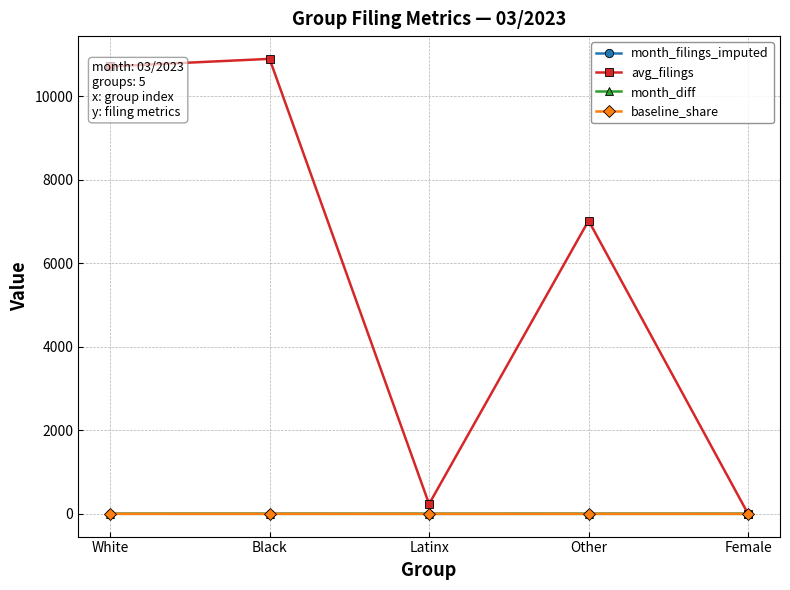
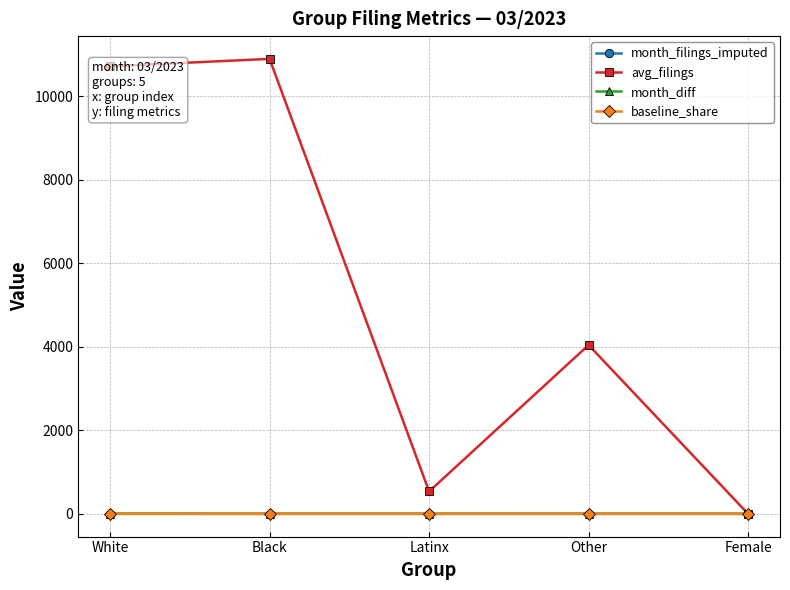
  {
    "baseline_share": {
      "White": 0,
      "Black": 0,
      "Latinx": 0,
      "Other": 0
    },
    "avg_filings": {
      "Black": 10900,
-     "Latinx": 200,
-     "Other": 7000
+     "Latinx": 500,
+     "Other": 4000
    }
  }
